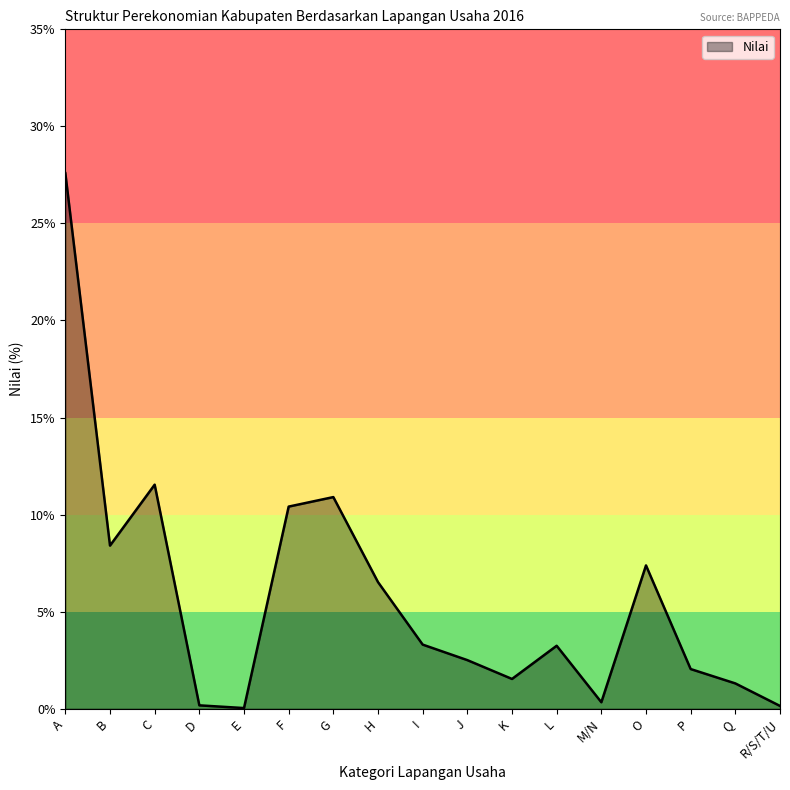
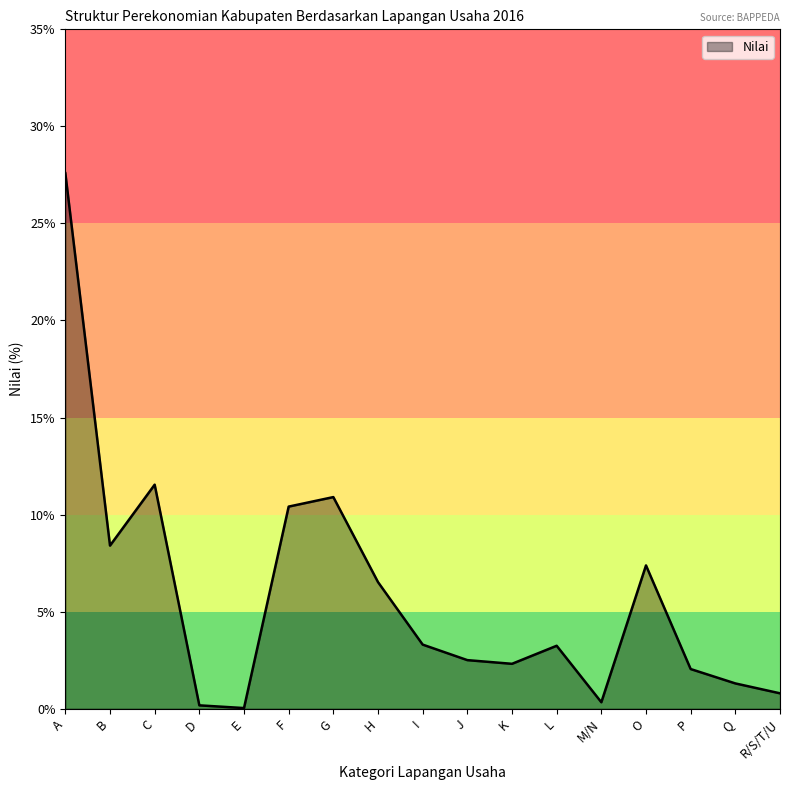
  {
    "A": "27.6%",
    "B": "8.4%",
    "C": "11.5%",
    "D": "0.2%",
    "E": "0.0%",
    "F": "10.4%",
    "G": "10.9%",
    "H": "6.5%",
    "I": "3.3%",
    "J": "2.5%",
-   "K": "1.5%",
+   "K": "2.3%",
    "L": "3.2%",
    "M/N": "0.3%",
    "O": "7.4%",
    "P": "2.0%",
    "Q": "1.3%",
-   "R/S/T/U": "0.1%"
+   "R/S/T/U": "0.8%"
  }
